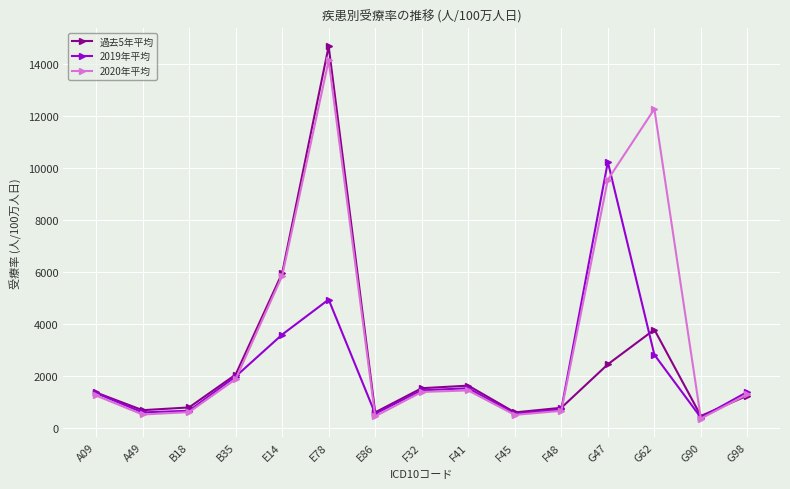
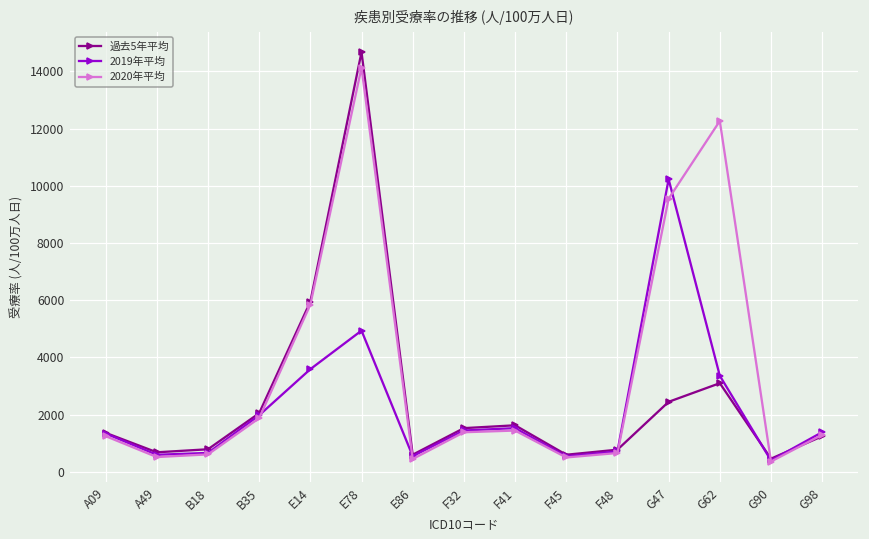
  {
    "過去5年平均": {
      "B18": 800,
      "E14": 5900,
      "E78": 14700,
      "F41": 1600,
      "G47": 2400,
-     "G62": 3800
+     "G62": 3100
    },
    "2019年平均": {
      "E14": 3600,
      "E78": 4900,
      "G47": 10200,
-     "G62": 2800
+     "G62": 3400
    },
    "2020年平均": {
      "B35": 1900,
      "E14": 5800,
      "E78": 14100,
      "E86": 400,
      "G47": 9500,
      "G62": 12300
    }
  }
